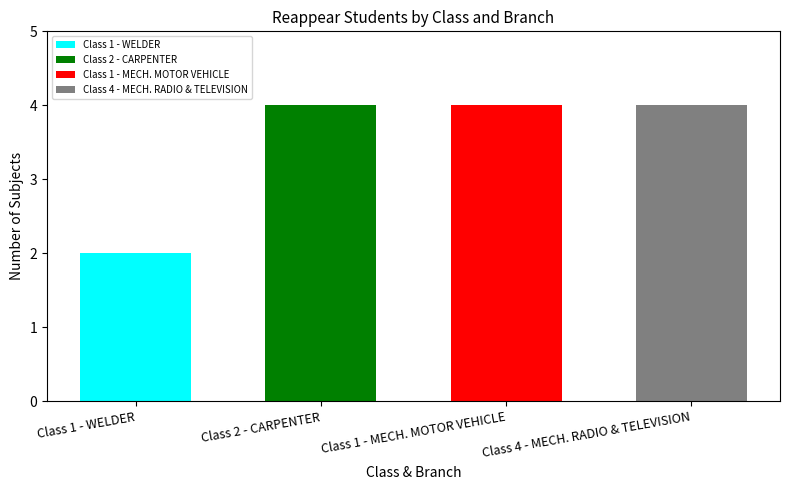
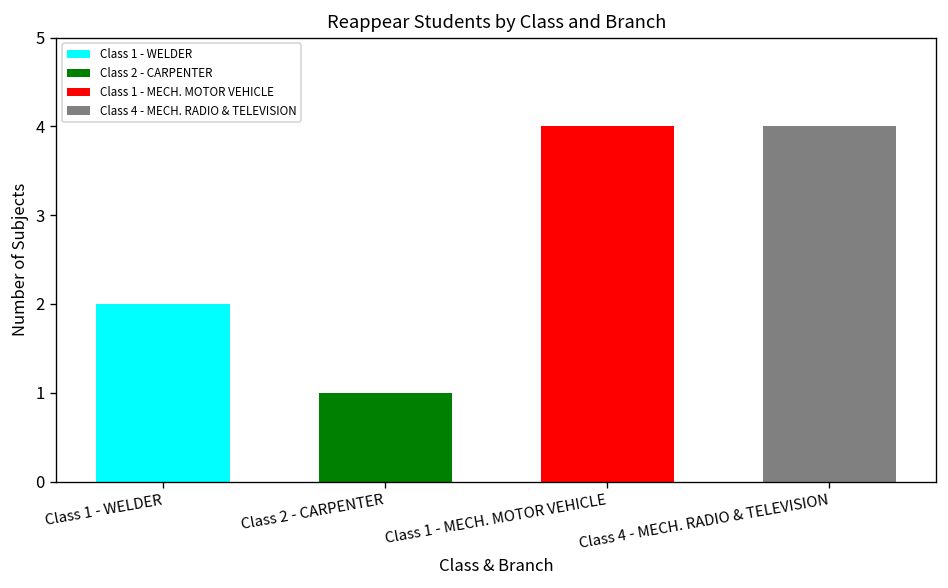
  {
    "Class 1 - WELDER": 2,
-   "Class 2 - CARPENTER": 4,
+   "Class 2 - CARPENTER": 1,
    "Class 1 - MECH. MOTOR VEHICLE": 4,
    "Class 4 - MECH. RADIO & TELEVISION": 4
  }
